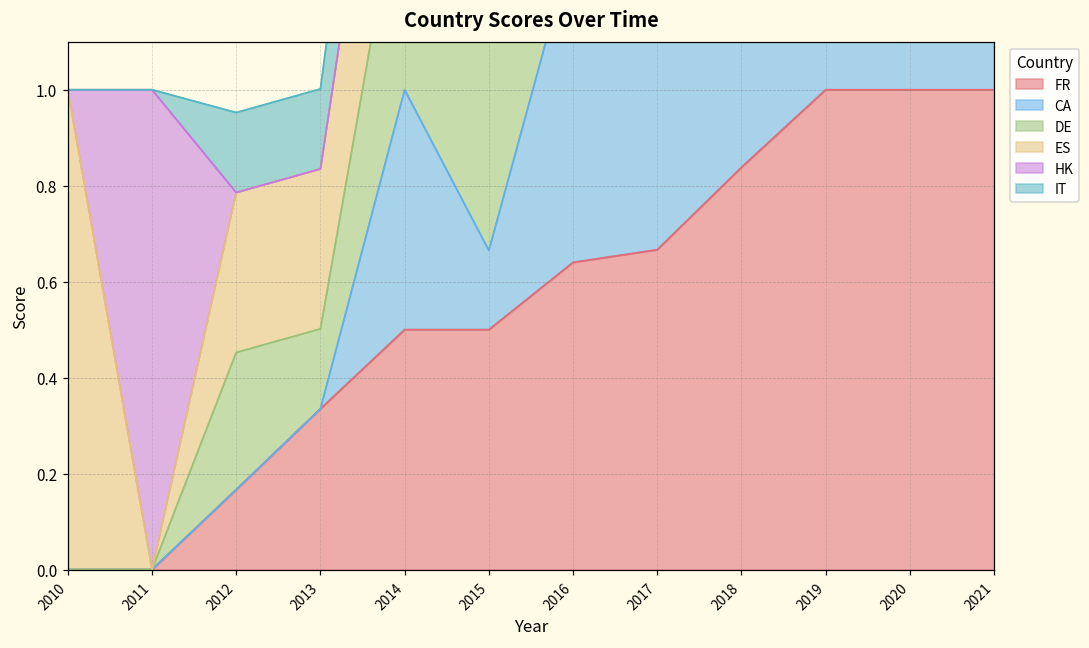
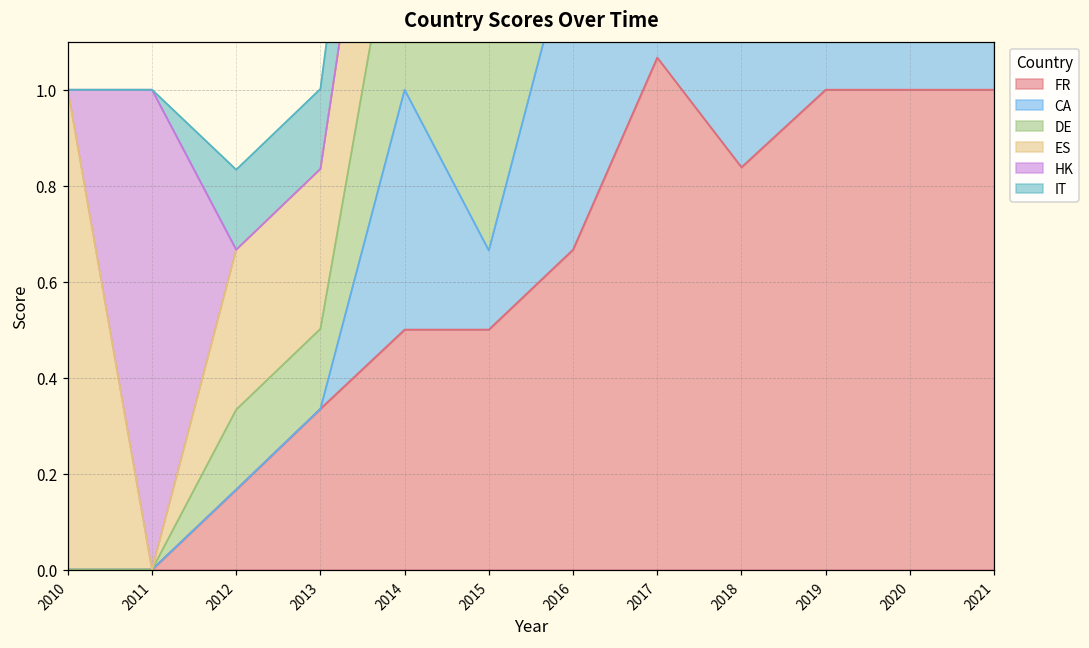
  {
    "FR": {
      "2014": 0.50,
      "2015": 0.50,
-     "2016": 0.64,
-     "2017": 0.67,
+     "2016": 0.67,
+     "2017": 1.07,
      "2018": 0.84,
      "2019": 1.00,
      "2020": 1.00,
      "2021": 1.00
    },
    "DE": {
-     "2012": 0.29,
+     "2012": 0.17,
      "2013": 0.17
    }
  }
